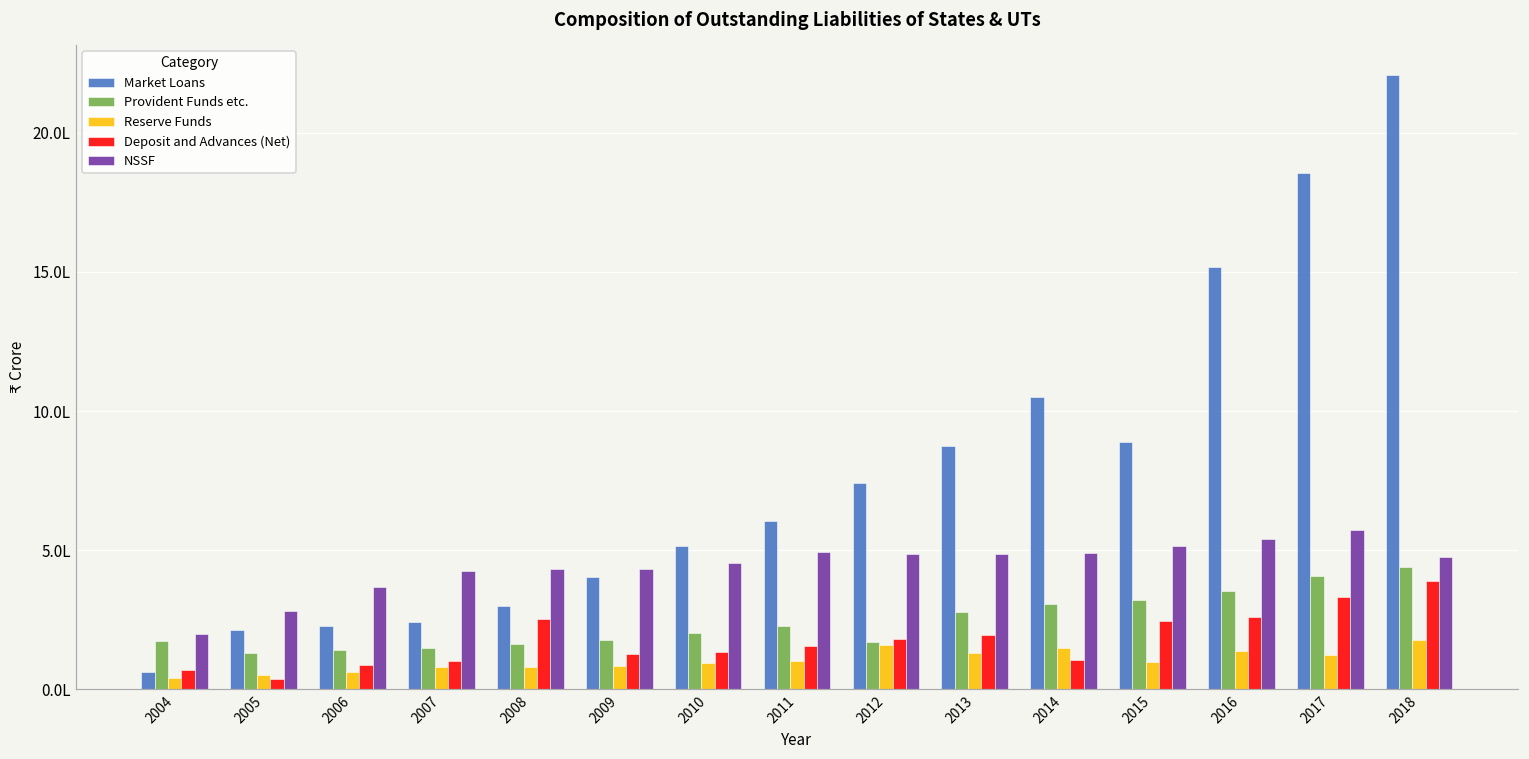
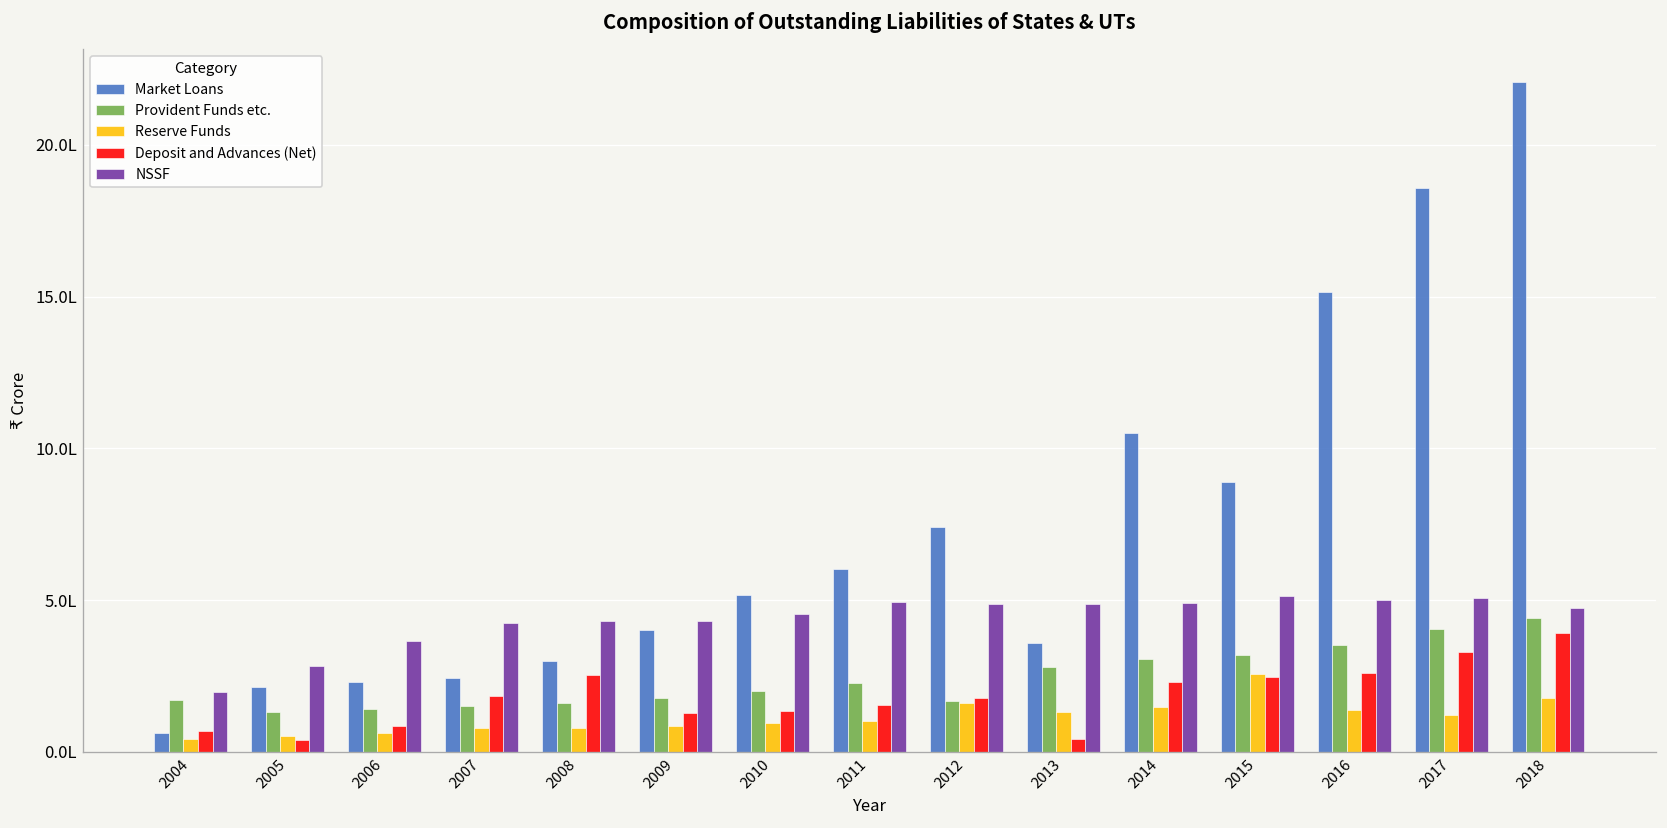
  {
    "Market Loans": {
      "2004": "0.6L",
      "2005": "2.1L",
      "2006": "2.3L",
      "2007": "2.4L",
      "2008": "3.0L",
      "2009": "4.0L",
      "2010": "5.2L",
      "2011": "6.0L",
      "2012": "7.4L",
-     "2013": "8.7L",
+     "2013": "3.6L",
      "2014": "10.5L",
      "2015": "8.9L",
      "2016": "15.2L",
      "2017": "18.6L",
      "2018": "22.1L"
    },
    "Provident Funds etc.": {
      "2004": "1.7L",
      "2005": "1.3L",
      "2006": "1.4L",
      "2007": "1.5L",
      "2008": "1.6L",
      "2009": "1.8L",
      "2010": "2.0L",
      "2011": "2.3L",
      "2012": "1.7L",
      "2013": "2.8L",
      "2014": "3.1L",
      "2015": "3.2L",
      "2016": "3.5L",
      "2017": "4.1L",
      "2018": "4.4L"
    },
    "Reserve Funds": {
      "2004": "0.4L",
      "2005": "0.5L",
      "2006": "0.6L",
      "2007": "0.8L",
      "2008": "0.8L",
      "2009": "0.8L",
      "2010": "0.9L",
      "2011": "1.0L",
      "2012": "1.6L",
      "2013": "1.3L",
      "2014": "1.5L",
-     "2015": "1.0L",
+     "2015": "2.6L",
      "2016": "1.4L",
      "2017": "1.2L",
      "2018": "1.8L"
    },
    "Deposit and Advances (Net)": {
      "2004": "0.7L",
      "2005": "0.4L",
      "2006": "0.9L",
-     "2007": "1.0L",
+     "2007": "1.8L",
      "2008": "2.5L",
      "2009": "1.3L",
      "2010": "1.3L",
      "2011": "1.5L",
      "2012": "1.8L",
-     "2013": "2.0L",
-     "2014": "1.0L",
+     "2013": "0.4L",
+     "2014": "2.3L",
      "2015": "2.5L",
      "2016": "2.6L",
      "2017": "3.3L",
      "2018": "3.9L"
    },
    "NSSF": {
      "2004": "2.0L",
      "2005": "2.8L",
      "2006": "3.7L",
      "2007": "4.3L",
      "2008": "4.3L",
      "2009": "4.3L",
      "2010": "4.6L",
      "2011": "4.9L",
      "2012": "4.9L",
      "2013": "4.9L",
      "2014": "4.9L",
      "2015": "5.1L",
-     "2016": "5.4L",
-     "2017": "5.7L",
+     "2016": "5.0L",
+     "2017": "5.1L",
      "2018": "4.8L"
    }
  }
